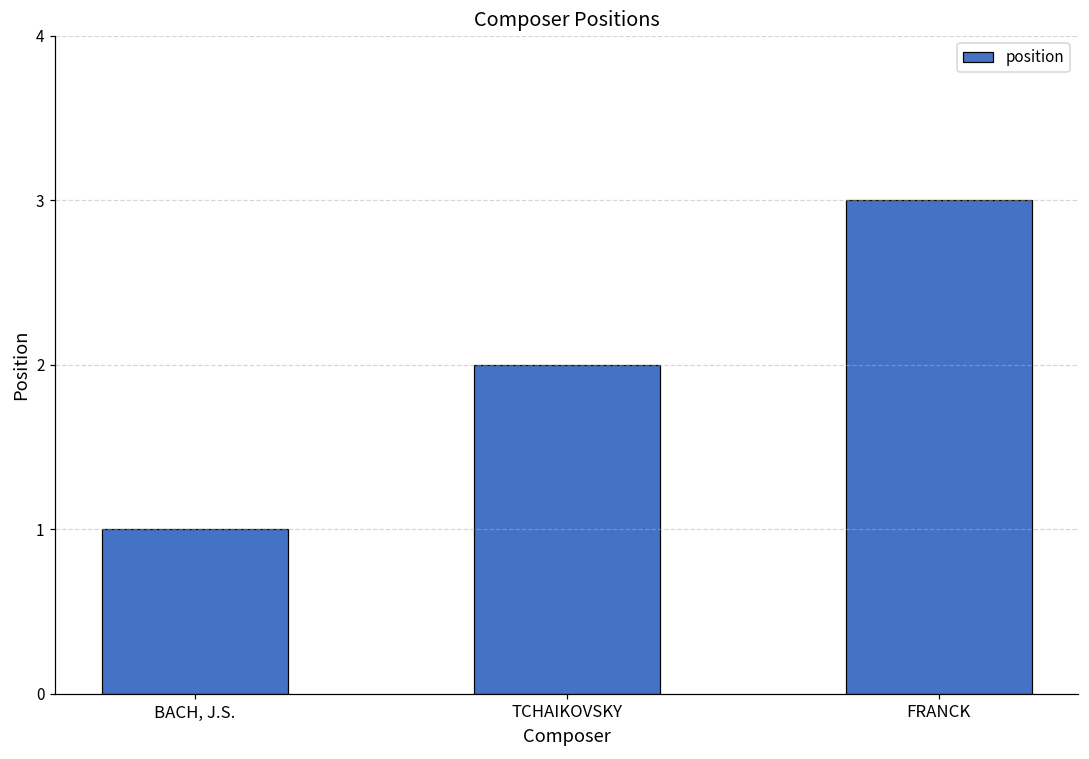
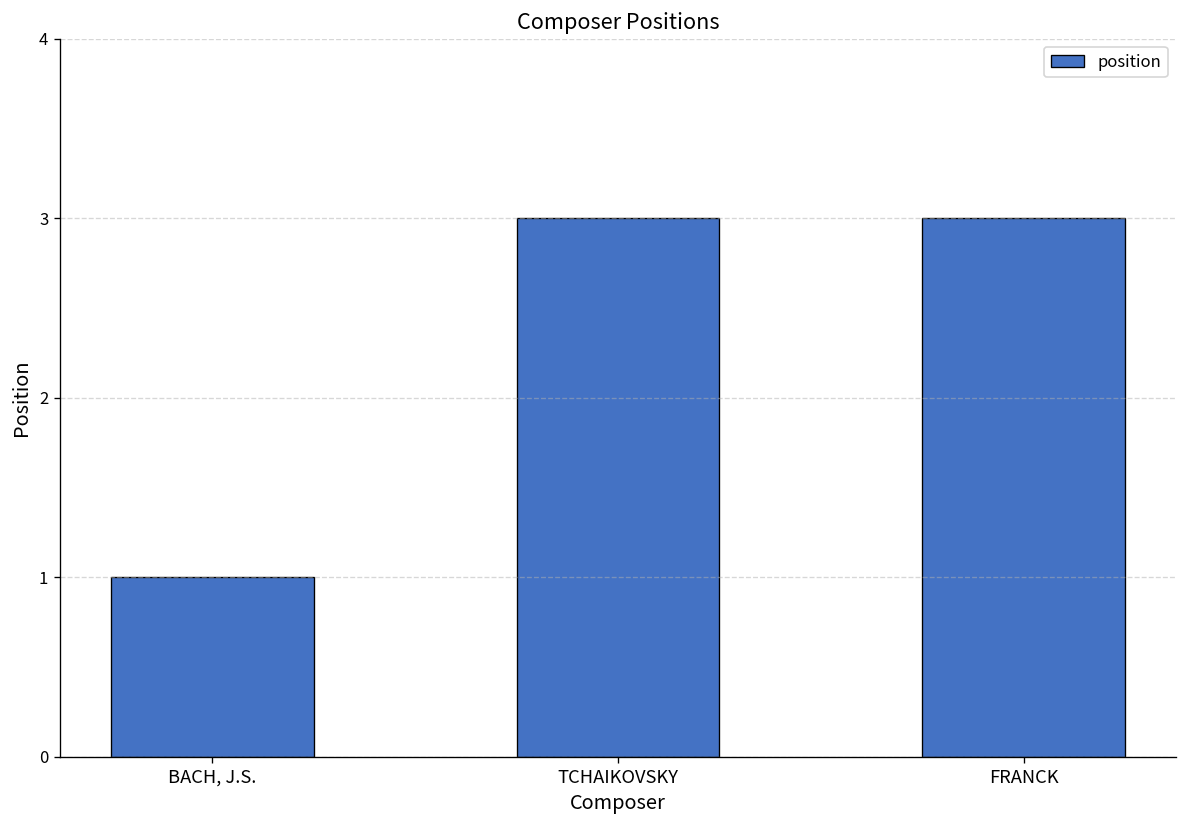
  {
    "BACH, J.S.": 1,
-   "TCHAIKOVSKY": 2,
+   "TCHAIKOVSKY": 3,
    "FRANCK": 3
  }
